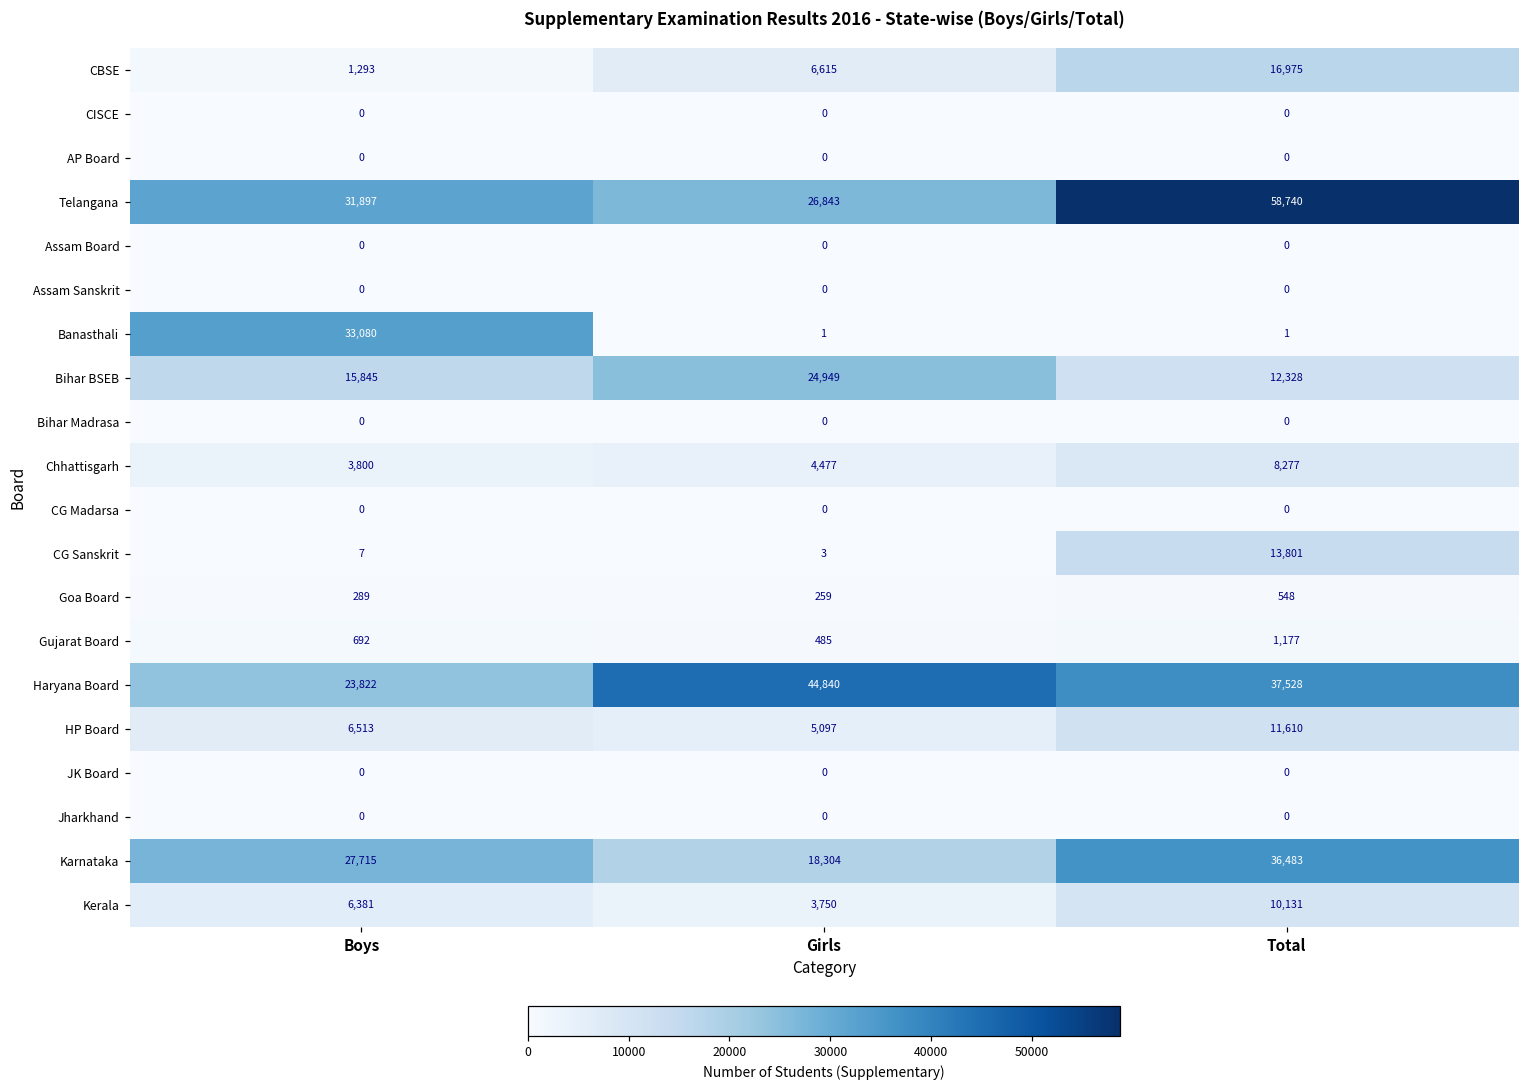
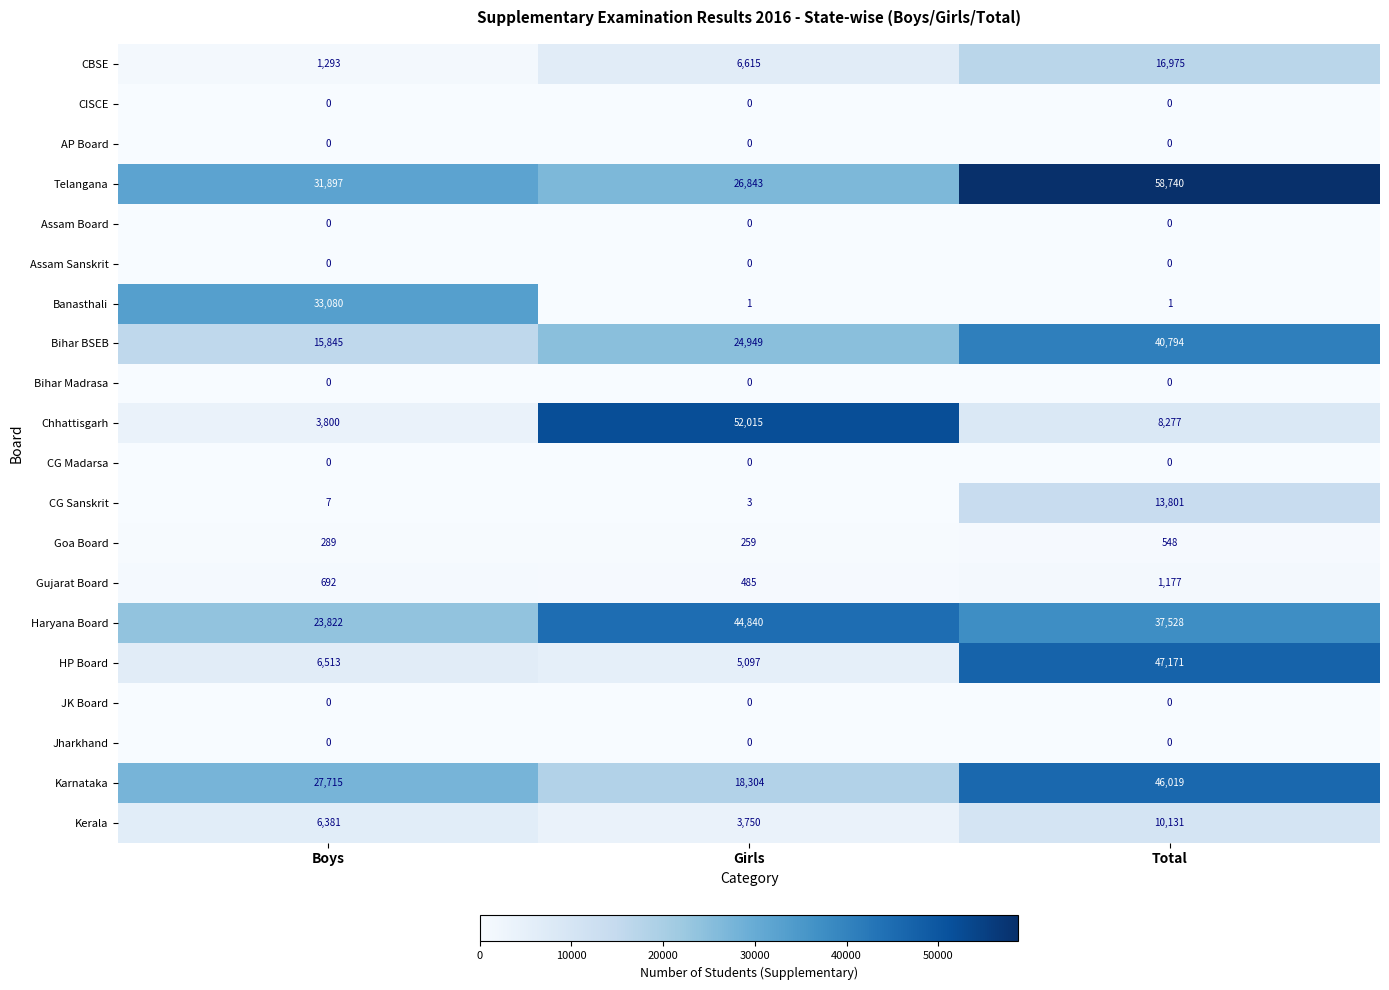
  {
    "CBSE": {
      "Boys": "1,293",
      "Girls": "6,615",
      "Total": "16,975"
    },
    "CISCE": {
      "Boys": "0",
      "Girls": "0",
      "Total": "0"
    },
    "AP Board": {
      "Boys": "0",
      "Girls": "0",
      "Total": "0"
    },
    "Telangana": {
      "Boys": "31,897",
      "Girls": "26,843",
      "Total": "58,740"
    },
    "Assam Board": {
      "Boys": "0",
      "Girls": "0",
      "Total": "0"
    },
    "Assam Sanskrit": {
      "Boys": "0",
      "Girls": "0",
      "Total": "0"
    },
    "Banasthali": {
      "Boys": "33,080",
      "Girls": "1",
      "Total": "1"
    },
    "Bihar BSEB": {
      "Boys": "15,845",
      "Girls": "24,949",
-     "Total": "12,328"
+     "Total": "40,794"
    },
    "Bihar Madrasa": {
      "Boys": "0",
      "Girls": "0",
      "Total": "0"
    },
    "Chhattisgarh": {
      "Boys": "3,800",
-     "Girls": "4,477",
+     "Girls": "52,015",
      "Total": "8,277"
    },
    "CG Madarsa": {
      "Boys": "0",
      "Girls": "0",
      "Total": "0"
    },
    "CG Sanskrit": {
      "Boys": "7",
      "Girls": "3",
      "Total": "13,801"
    },
    "Goa Board": {
      "Boys": "289",
      "Girls": "259",
      "Total": "548"
    },
    "Gujarat Board": {
      "Boys": "692",
      "Girls": "485",
      "Total": "1,177"
    },
    "Haryana Board": {
      "Boys": "23,822",
      "Girls": "44,840",
      "Total": "37,528"
    },
    "HP Board": {
      "Boys": "6,513",
      "Girls": "5,097",
-     "Total": "11,610"
+     "Total": "47,171"
    },
    "JK Board": {
      "Boys": "0",
      "Girls": "0",
      "Total": "0"
    },
    "Jharkhand": {
      "Boys": "0",
      "Girls": "0",
      "Total": "0"
    },
    "Karnataka": {
      "Boys": "27,715",
      "Girls": "18,304",
-     "Total": "36,483"
+     "Total": "46,019"
    },
    "Kerala": {
      "Boys": "6,381",
      "Girls": "3,750",
      "Total": "10,131"
    }
  }
